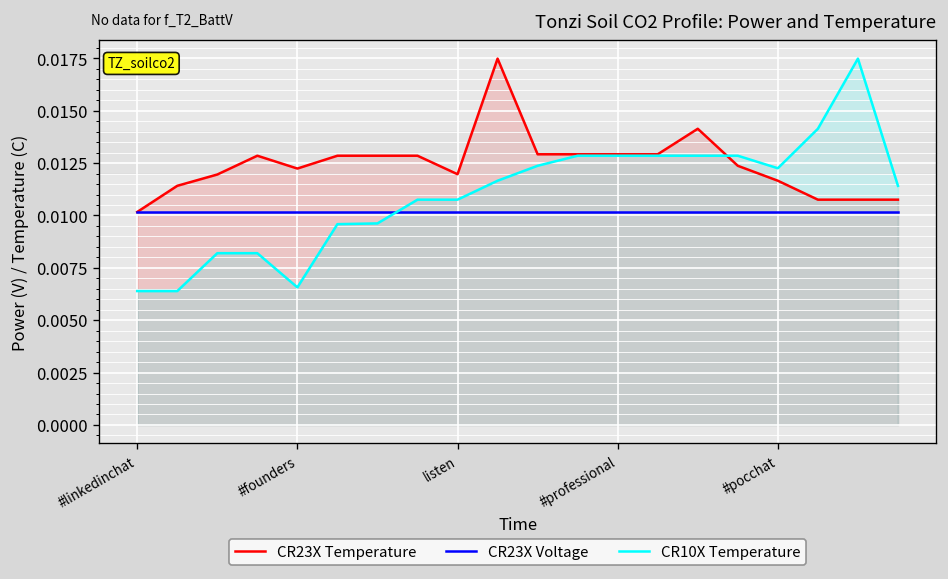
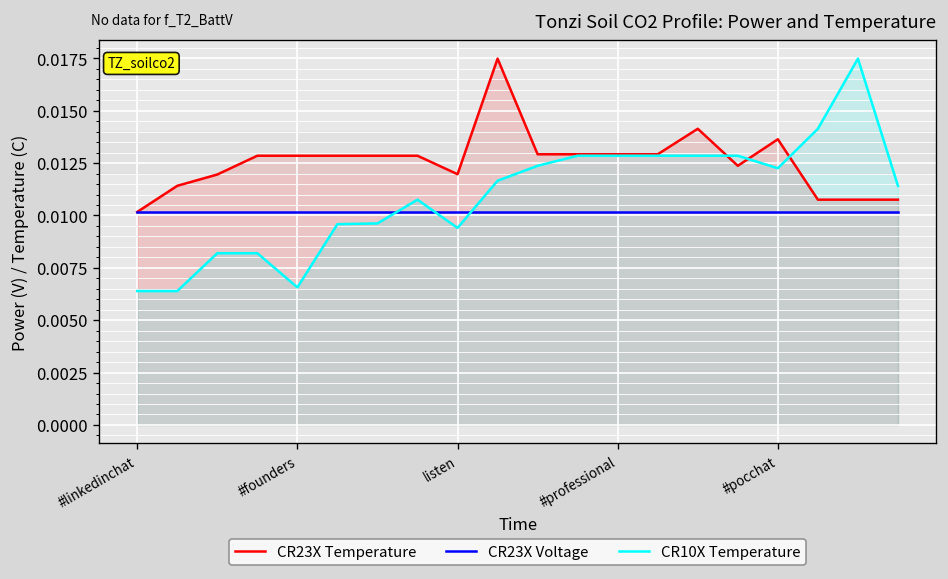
  {
    "CR23X Temperature": {
-     "#founders": 0.0122,
+     "#founders": 0.0129,
      "listen": 0.0120,
-     "#pocchat": 0.0117
+     "#pocchat": 0.0136
    },
    "CR23X Voltage": {
      "#founders": 0.0102,
      "listen": 0.0102,
      "#professional": 0.0102,
      "#pocchat": 0.0102
    },
    "CR10X Temperature": {
      "#linkedinchat": 0.0064,
      "#founders": 0.0066,
-     "listen": 0.0108,
+     "listen": 0.0094,
      "#pocchat": 0.0123
    }
  }
